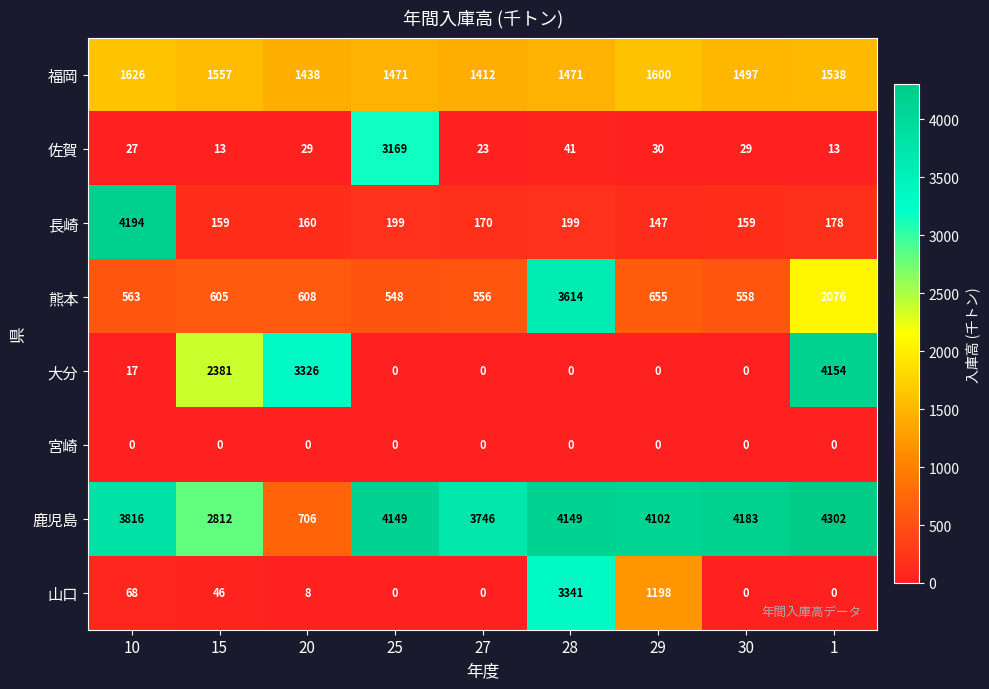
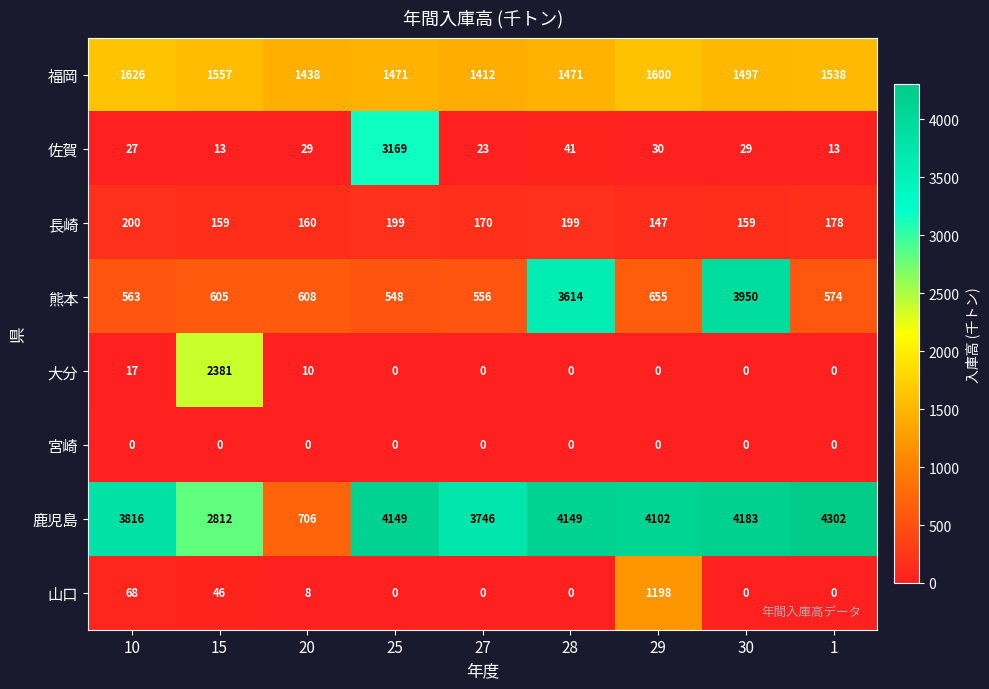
  {
    "福岡": {
      "10": 1626,
      "15": 1557,
      "20": 1438,
      "25": 1471,
      "27": 1412,
      "28": 1471,
      "29": 1600,
      "30": 1497,
      "1": 1538
    },
    "佐賀": {
      "10": 27,
      "15": 13,
      "20": 29,
      "25": 3169,
      "27": 23,
      "28": 41,
      "29": 30,
      "30": 29,
      "1": 13
    },
    "長崎": {
-     "10": 4194,
+     "10": 200,
      "15": 159,
      "20": 160,
      "25": 199,
      "27": 170,
      "28": 199,
      "29": 147,
      "30": 159,
      "1": 178
    },
    "熊本": {
      "10": 563,
      "15": 605,
      "20": 608,
      "25": 548,
      "27": 556,
      "28": 3614,
      "29": 655,
-     "30": 558,
-     "1": 2076
+     "30": 3950,
+     "1": 574
    },
    "大分": {
      "10": 17,
      "15": 2381,
-     "20": 3326,
+     "20": 10,
      "25": 0,
      "27": 0,
      "28": 0,
      "29": 0,
      "30": 0,
-     "1": 4154
+     "1": 0
    },
    "宮崎": {
      "10": 0,
      "15": 0,
      "20": 0,
      "25": 0,
      "27": 0,
      "28": 0,
      "29": 0,
      "30": 0,
      "1": 0
    },
    "鹿児島": {
      "10": 3816,
      "15": 2812,
      "20": 706,
      "25": 4149,
      "27": 3746,
      "28": 4149,
      "29": 4102,
      "30": 4183,
      "1": 4302
    },
    "山口": {
      "10": 68,
      "15": 46,
      "20": 8,
      "25": 0,
      "27": 0,
-     "28": 3341,
+     "28": 0,
      "29": 1198,
      "30": 0
    }
  }
